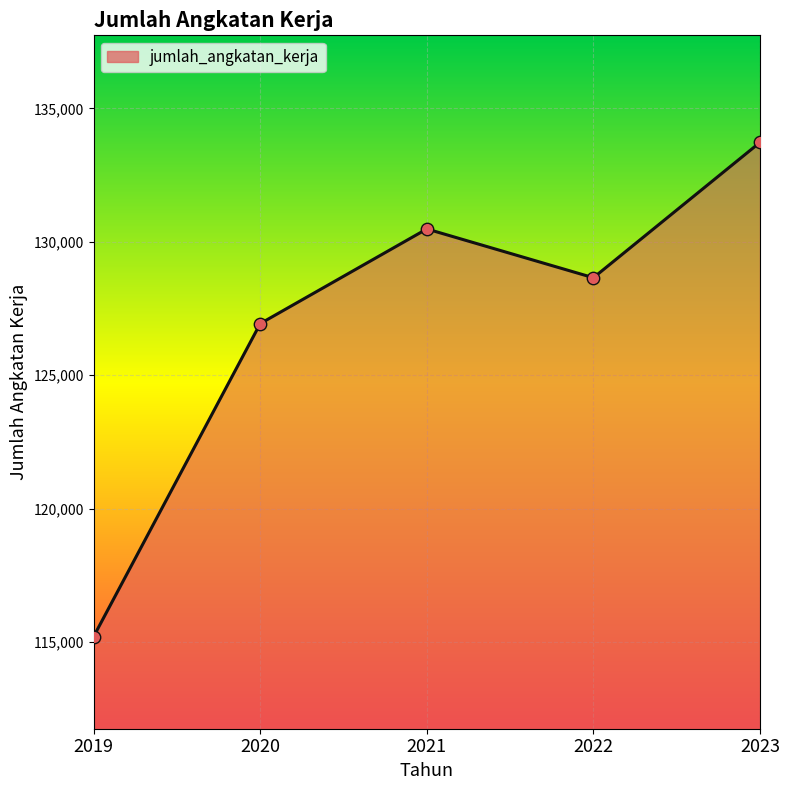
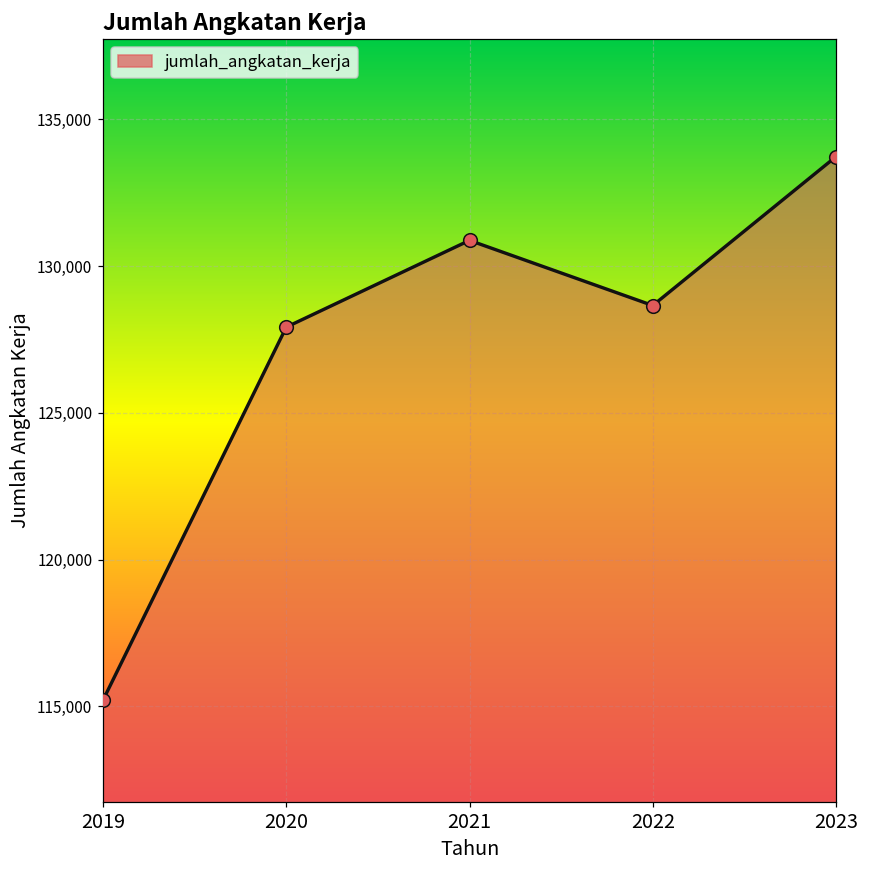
  {
    "2019": "115,200",
-   "2020": "126,900",
-   "2021": "130,500",
+   "2020": "127,900",
+   "2021": "130,900",
    "2022": "128,700",
    "2023": "133,700"
  }
